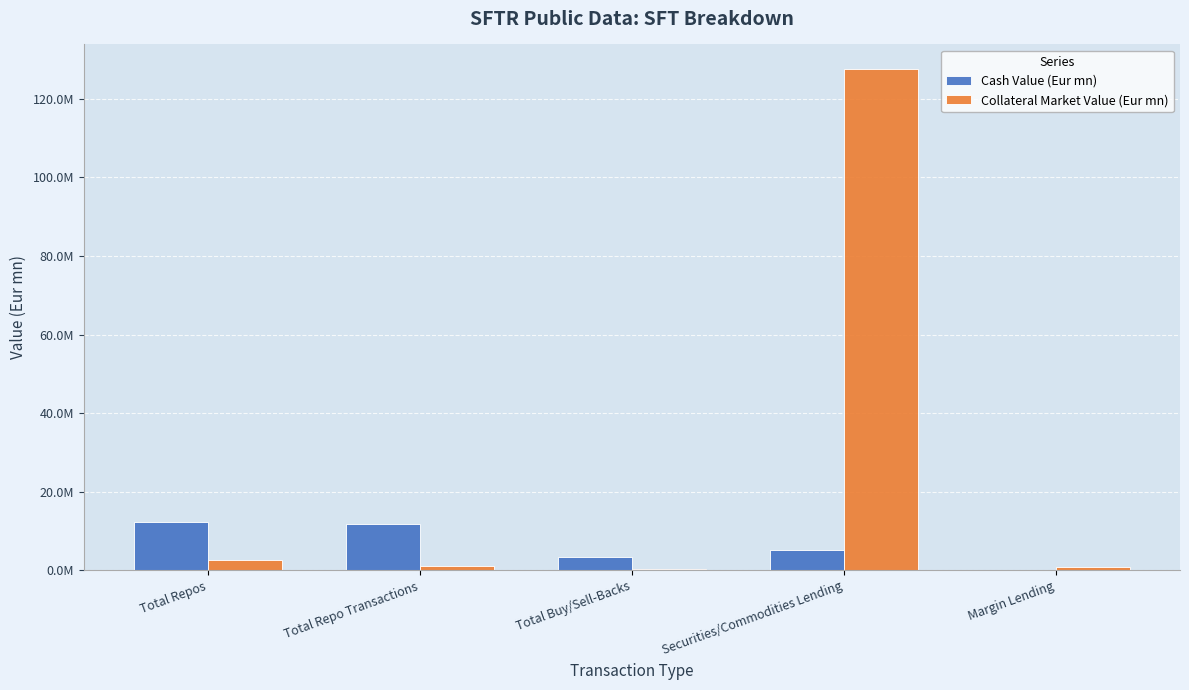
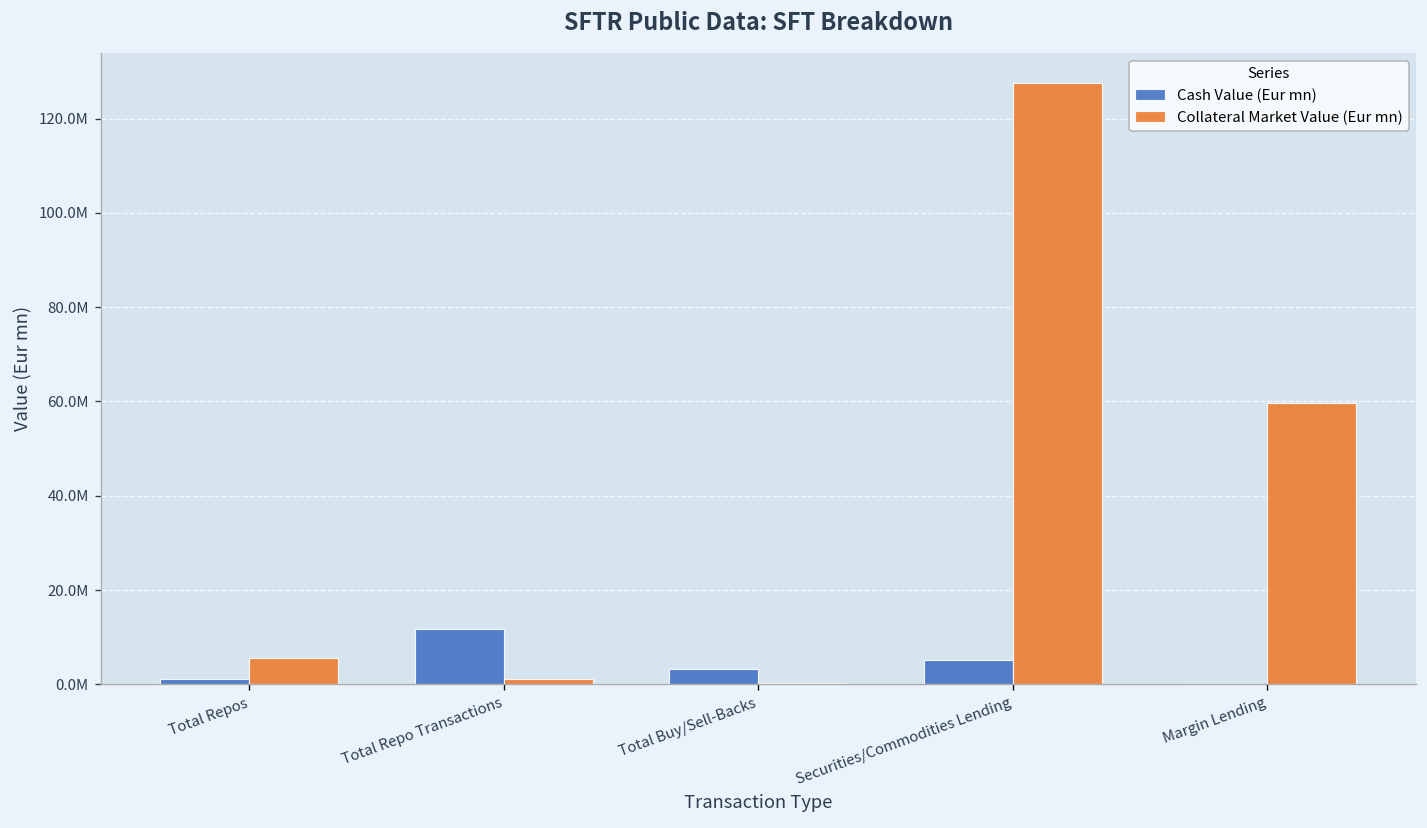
  {
    "Cash Value (Eur mn)": {
-     "Total Repos": 12000000,
+     "Total Repos": 1000000,
      "Total Repo Transactions": 12000000,
      "Total Buy/Sell-Backs": 3000000,
      "Securities/Commodities Lending": 5000000
    },
    "Collateral Market Value (Eur mn)": {
-     "Total Repos": 3000000,
+     "Total Repos": 6000000,
      "Total Repo Transactions": 1000000,
      "Securities/Commodities Lending": 127000000,
-     "Margin Lending": 1000000
+     "Margin Lending": 60000000
    }
  }
